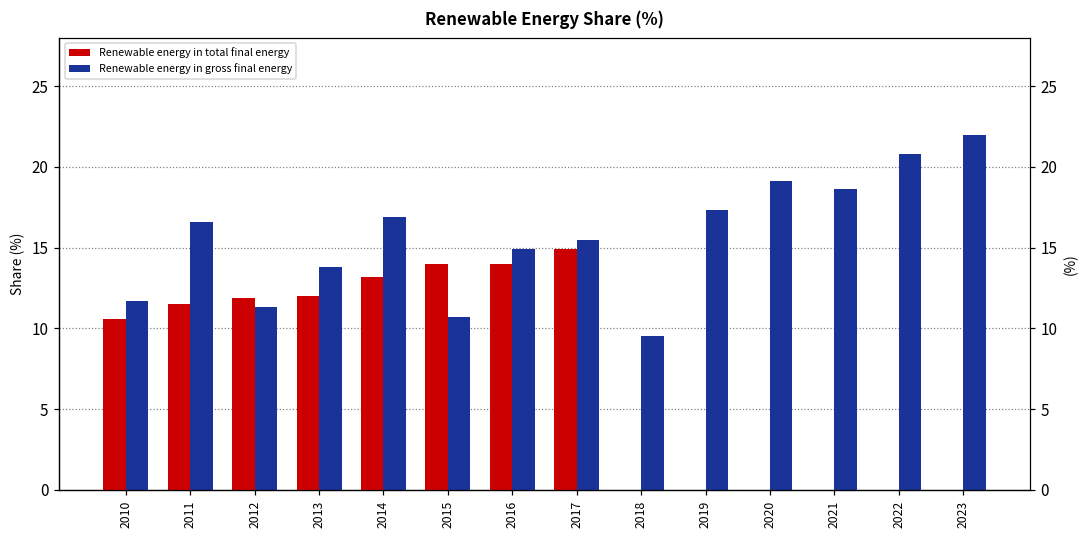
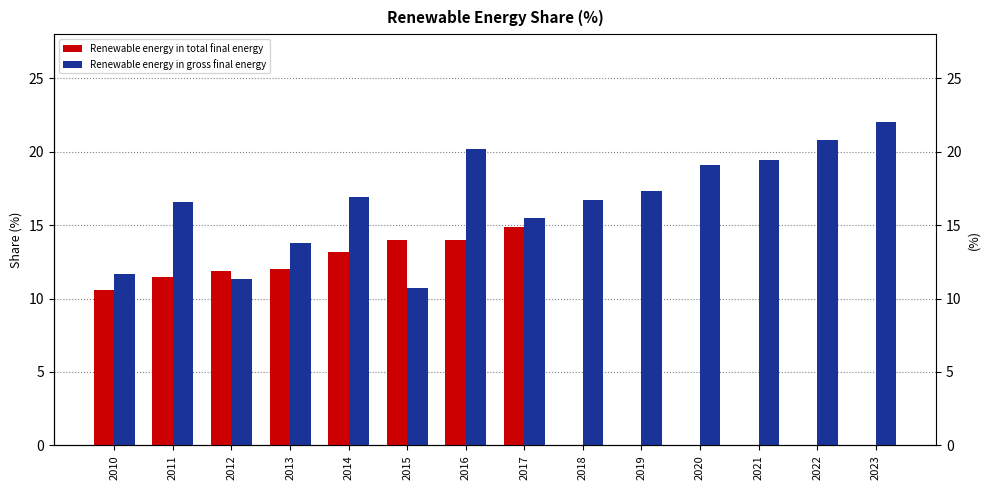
  {
    "Renewable energy in gross final energy": {
      "2010": 11.7,
      "2011": 16.6,
      "2012": 11.3,
      "2013": 13.8,
      "2014": 16.9,
      "2015": 10.7,
-     "2016": 14.9,
+     "2016": 20.2,
      "2017": 15.5,
-     "2018": 9.5,
+     "2018": 16.7,
      "2019": 17.3,
      "2020": 19.1,
-     "2021": 18.6,
+     "2021": 19.4,
      "2022": 20.8,
      "2023": 22.0
    }
  }
